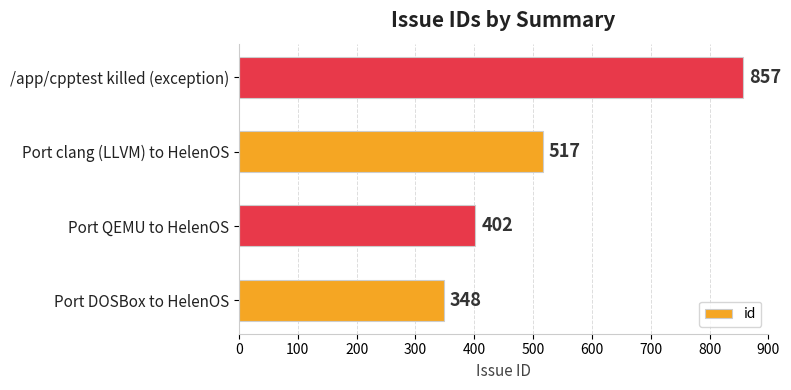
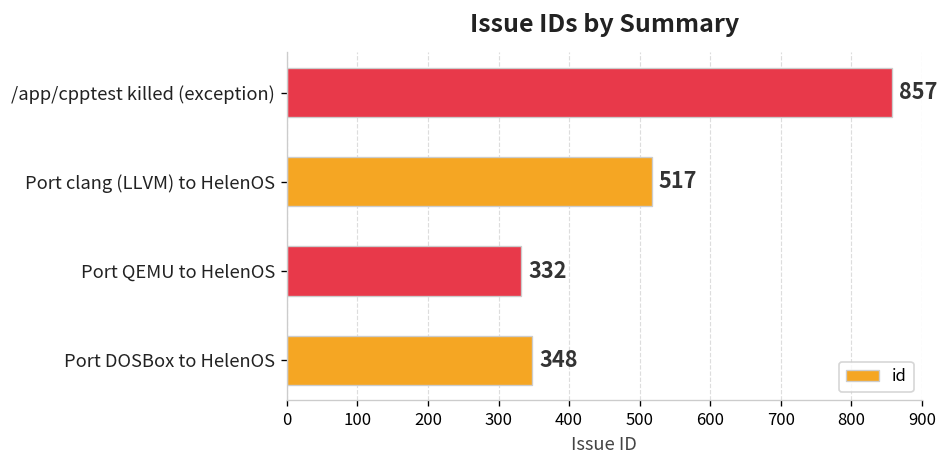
  {
    "/app/cpptest killed (exception)": 857,
    "Port clang (LLVM) to HelenOS": 517,
-   "Port QEMU to HelenOS": 402,
+   "Port QEMU to HelenOS": 332,
    "Port DOSBox to HelenOS": 348
  }
